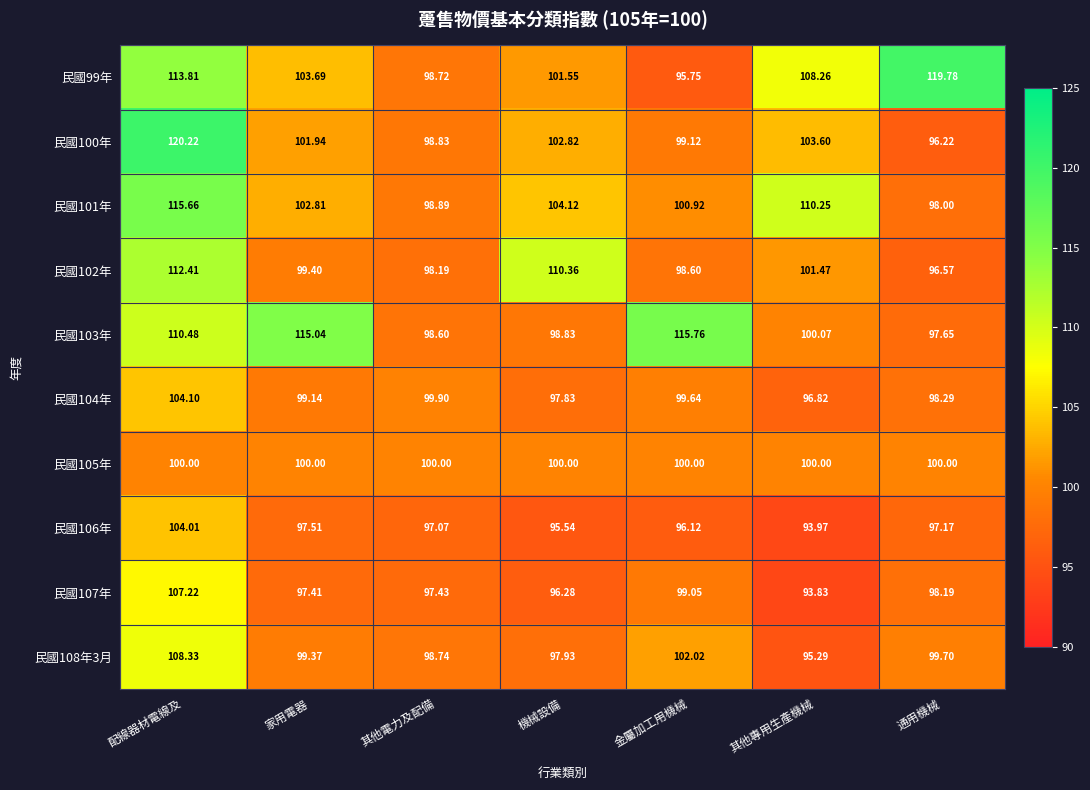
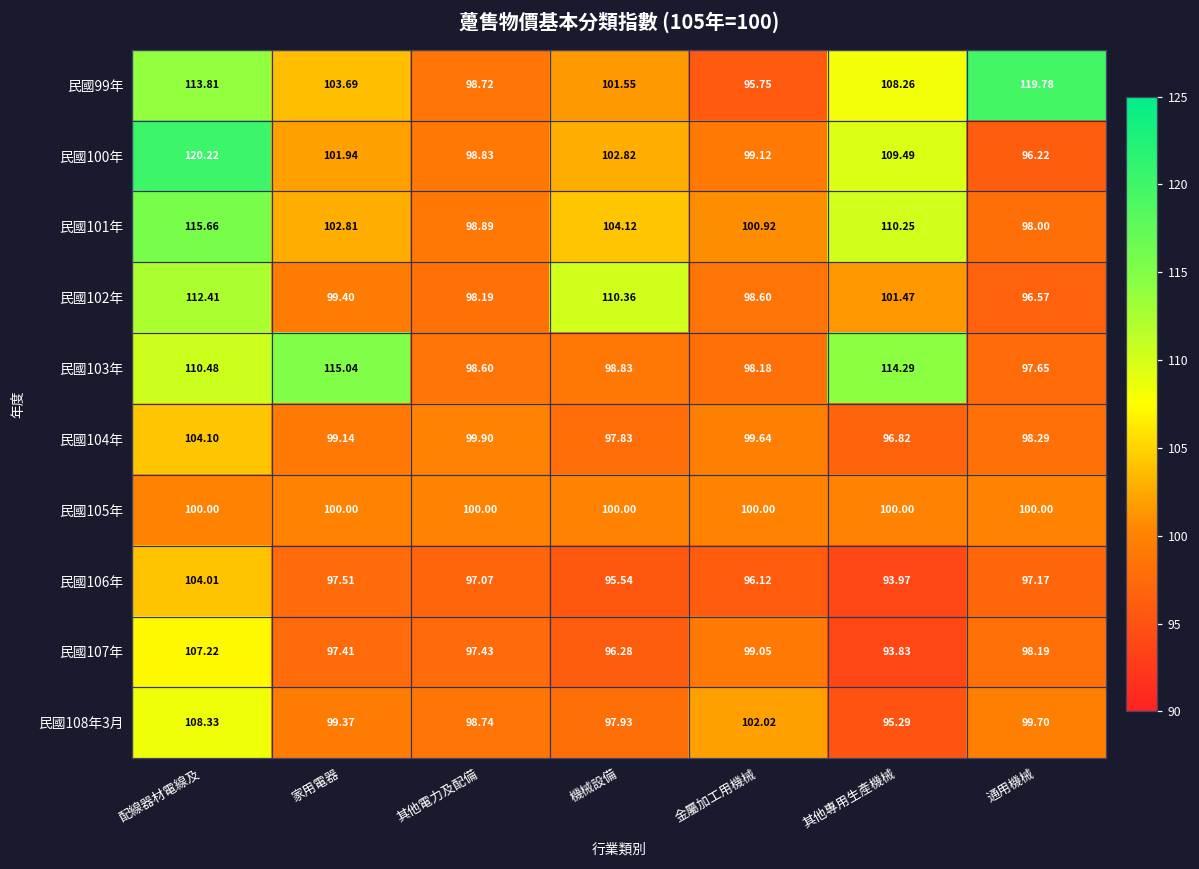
  {
    "民國99年": {
      "配線器材電線及": 113.81,
      "家用電器": 103.69,
      "其他電力及配備": 98.72,
      "機械設備": 101.55,
      "金屬加工用機械": 95.75,
      "其他專用生產機械": 108.26,
      "通用機械": 119.78
    },
    "民國100年": {
      "配線器材電線及": 120.22,
      "家用電器": 101.94,
      "其他電力及配備": 98.83,
      "機械設備": 102.82,
      "金屬加工用機械": 99.12,
-     "其他專用生產機械": 103.60,
+     "其他專用生產機械": 109.49,
      "通用機械": 96.22
    },
    "民國101年": {
      "配線器材電線及": 115.66,
      "家用電器": 102.81,
      "其他電力及配備": 98.89,
      "機械設備": 104.12,
      "金屬加工用機械": 100.92,
      "其他專用生產機械": 110.25,
      "通用機械": 98.00
    },
    "民國102年": {
      "配線器材電線及": 112.41,
      "家用電器": 99.40,
      "其他電力及配備": 98.19,
      "機械設備": 110.36,
      "金屬加工用機械": 98.60,
      "其他專用生產機械": 101.47,
      "通用機械": 96.57
    },
    "民國103年": {
      "配線器材電線及": 110.48,
      "家用電器": 115.04,
      "其他電力及配備": 98.60,
      "機械設備": 98.83,
-     "金屬加工用機械": 115.76,
-     "其他專用生產機械": 100.07,
+     "金屬加工用機械": 98.18,
+     "其他專用生產機械": 114.29,
      "通用機械": 97.65
    },
    "民國104年": {
      "配線器材電線及": 104.10,
      "家用電器": 99.14,
      "其他電力及配備": 99.90,
      "機械設備": 97.83,
      "金屬加工用機械": 99.64,
      "其他專用生產機械": 96.82,
      "通用機械": 98.29
    },
    "民國105年": {
      "配線器材電線及": 100.00,
      "家用電器": 100.00,
      "其他電力及配備": 100.00,
      "機械設備": 100.00,
      "金屬加工用機械": 100.00,
      "其他專用生產機械": 100.00,
      "通用機械": 100.00
    },
    "民國106年": {
      "配線器材電線及": 104.01,
      "家用電器": 97.51,
      "其他電力及配備": 97.07,
      "機械設備": 95.54,
      "金屬加工用機械": 96.12,
      "其他專用生產機械": 93.97,
      "通用機械": 97.17
    },
    "民國107年": {
      "配線器材電線及": 107.22,
      "家用電器": 97.41,
      "其他電力及配備": 97.43,
      "機械設備": 96.28,
      "金屬加工用機械": 99.05,
      "其他專用生產機械": 93.83,
      "通用機械": 98.19
    },
    "民國108年3月": {
      "配線器材電線及": 108.33,
      "家用電器": 99.37,
      "其他電力及配備": 98.74,
      "機械設備": 97.93,
      "金屬加工用機械": 102.02,
      "其他專用生產機械": 95.29,
      "通用機械": 99.70
    }
  }
